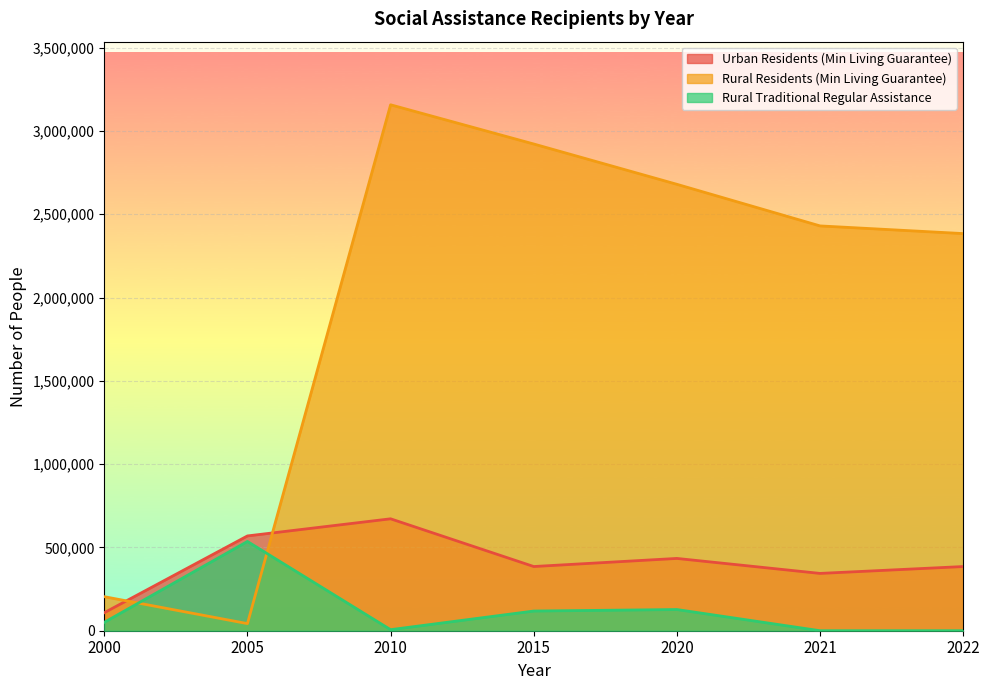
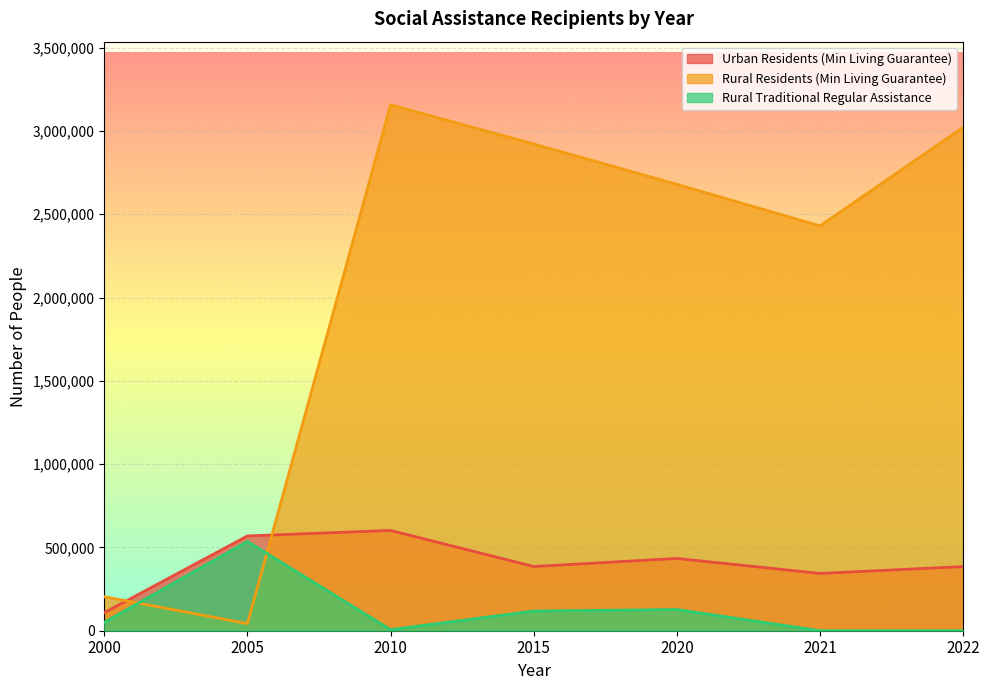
  {
    "Urban Residents (Min Living Guarantee)": {
      "2000": "110,000",
      "2005": "570,000",
-     "2010": "670,000",
+     "2010": "600,000",
      "2015": "390,000",
      "2020": "430,000",
      "2021": "340,000",
      "2022": "390,000"
    },
    "Rural Residents (Min Living Guarantee)": {
      "2000": "200,000",
      "2005": "40,000",
      "2010": "3,160,000",
      "2015": "2,920,000",
      "2020": "2,680,000",
      "2021": "2,430,000",
-     "2022": "2,380,000"
+     "2022": "3,020,000"
    },
    "Rural Traditional Regular Assistance": {
      "2000": "50,000",
      "2005": "540,000",
      "2010": "10,000",
      "2015": "120,000",
      "2020": "130,000",
      "2021": "0",
      "2022": "0"
    }
  }
